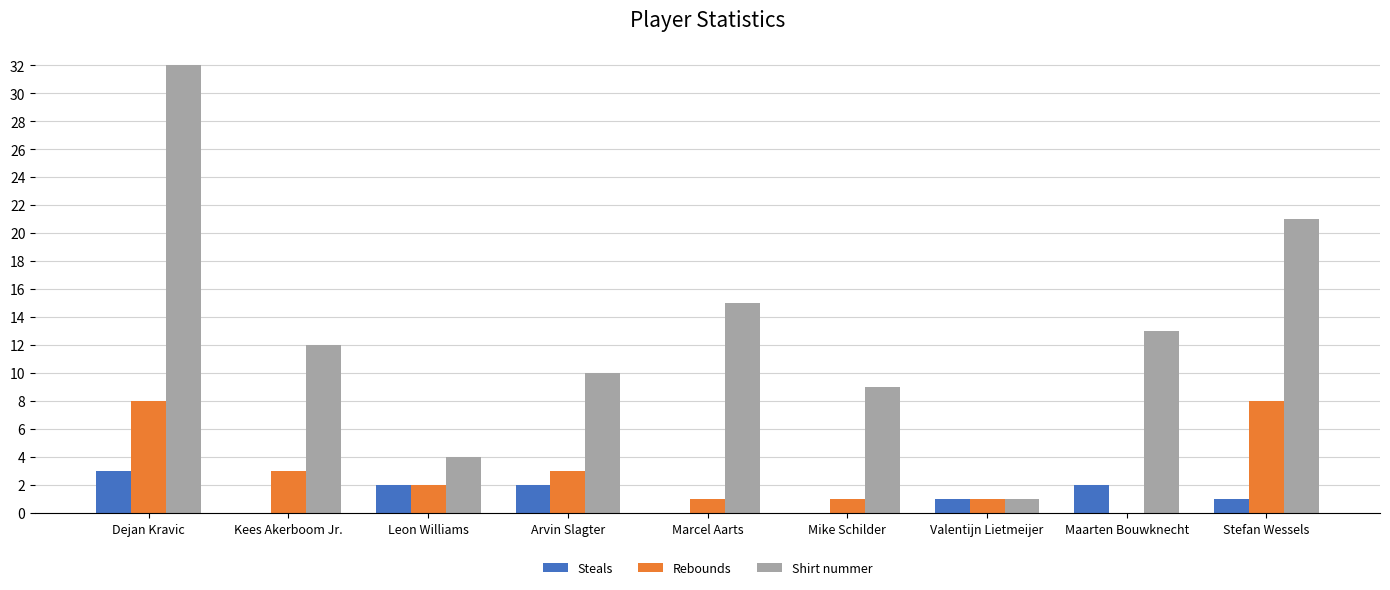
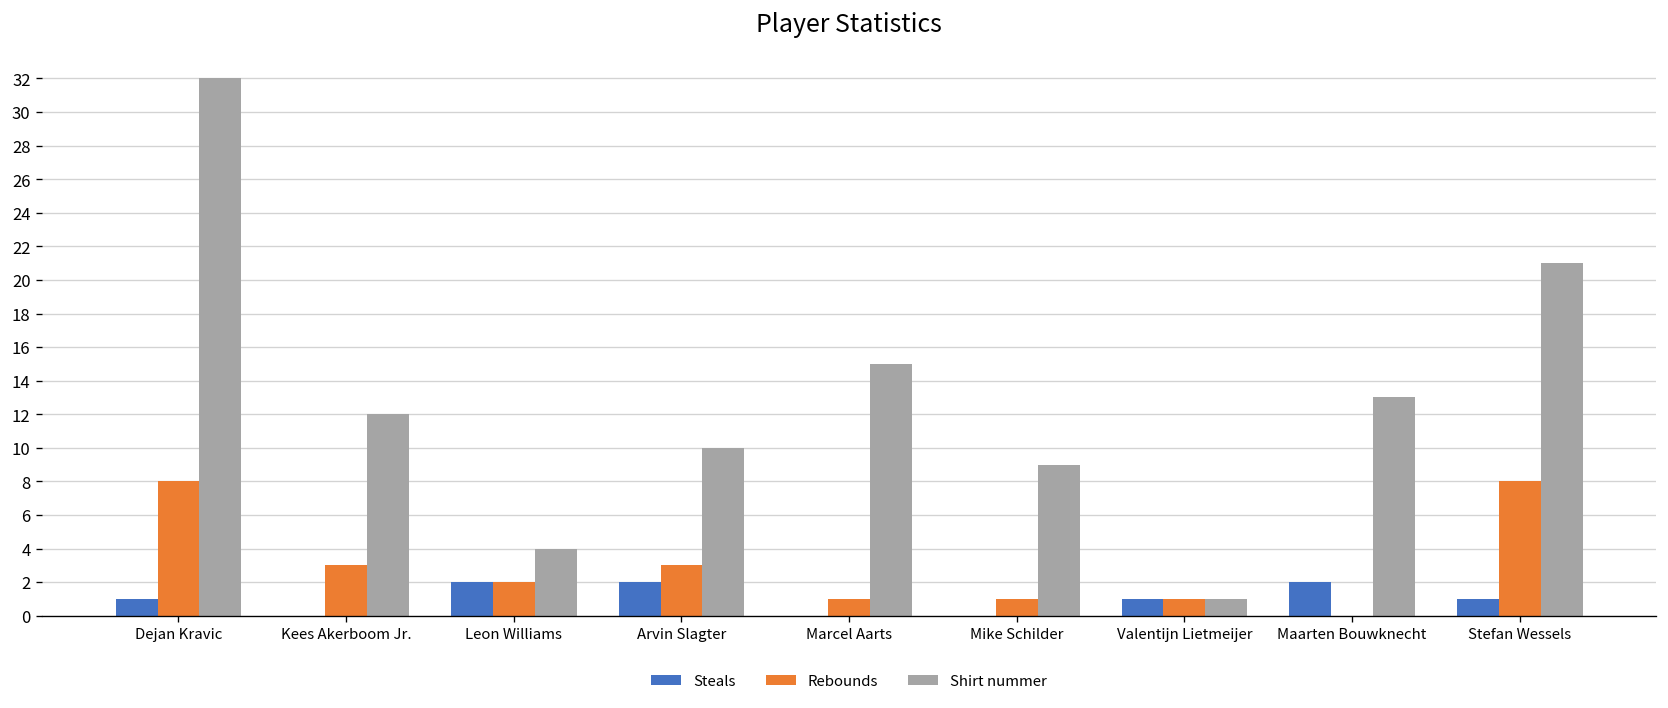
  {
    "Steals": {
-     "Dejan Kravic": 3,
+     "Dejan Kravic": 1,
      "Kees Akerboom Jr.": 0,
      "Leon Williams": 2,
      "Arvin Slagter": 2,
      "Marcel Aarts": 0,
      "Mike Schilder": 0,
      "Valentijn Lietmeijer": 1,
      "Maarten Bouwknecht": 2,
      "Stefan Wessels": 1
    },
    "Rebounds": {
      "Dejan Kravic": 8,
      "Kees Akerboom Jr.": 3,
      "Leon Williams": 2,
      "Arvin Slagter": 3,
      "Marcel Aarts": 1,
      "Mike Schilder": 1,
      "Valentijn Lietmeijer": 1,
      "Maarten Bouwknecht": 0,
      "Stefan Wessels": 8
    },
    "Shirt nummer": {
      "Dejan Kravic": 32,
      "Kees Akerboom Jr.": 12,
      "Leon Williams": 4,
      "Arvin Slagter": 10,
      "Marcel Aarts": 15,
      "Mike Schilder": 9,
      "Valentijn Lietmeijer": 1,
      "Maarten Bouwknecht": 13,
      "Stefan Wessels": 21
    }
  }
